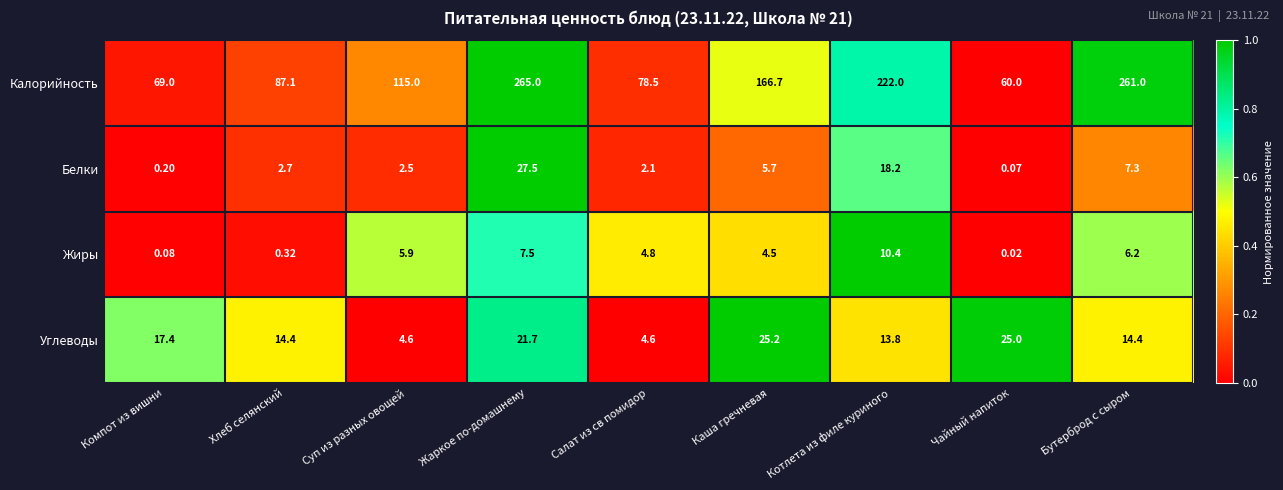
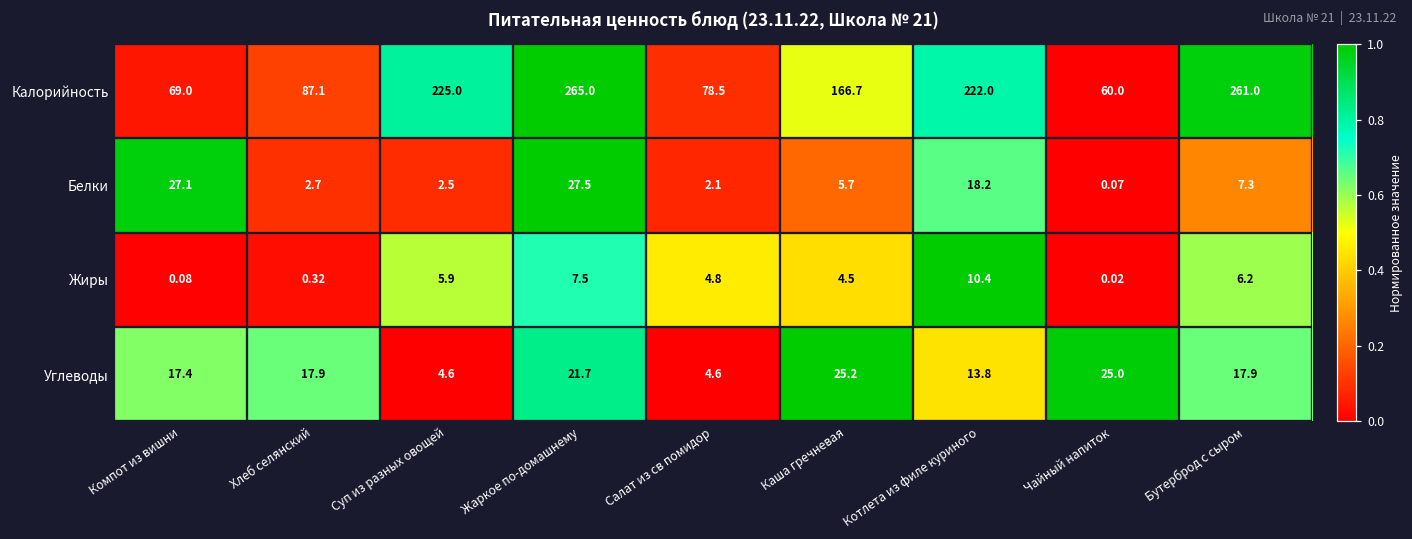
  {
    "Калорийность": {
      "Компот из вишни": 69.0,
      "Хлеб селянский": 87.1,
-     "Суп из разных овощей": 115.0,
+     "Суп из разных овощей": 225.0,
      "Жаркое по-домашнему": 265.0,
      "Салат из св помидор": 78.5,
      "Каша гречневая": 166.7,
      "Котлета из филе куриного": 222.0,
      "Чайный напиток": 60.0,
      "Бутерброд с сыром": 261.0
    },
    "Белки": {
-     "Компот из вишни": 0.20,
+     "Компот из вишни": 27.1,
      "Хлеб селянский": 2.7,
      "Суп из разных овощей": 2.5,
      "Жаркое по-домашнему": 27.5,
      "Салат из св помидор": 2.1,
      "Каша гречневая": 5.7,
      "Котлета из филе куриного": 18.2,
      "Чайный напиток": 0.07,
      "Бутерброд с сыром": 7.3
    },
    "Жиры": {
      "Компот из вишни": 0.08,
      "Хлеб селянский": 0.32,
      "Суп из разных овощей": 5.9,
      "Жаркое по-домашнему": 7.5,
      "Салат из св помидор": 4.8,
      "Каша гречневая": 4.5,
      "Котлета из филе куриного": 10.4,
      "Чайный напиток": 0.02,
      "Бутерброд с сыром": 6.2
    },
    "Углеводы": {
      "Компот из вишни": 17.4,
-     "Хлеб селянский": 14.4,
+     "Хлеб селянский": 17.9,
      "Суп из разных овощей": 4.6,
      "Жаркое по-домашнему": 21.7,
      "Салат из св помидор": 4.6,
      "Каша гречневая": 25.2,
      "Котлета из филе куриного": 13.8,
      "Чайный напиток": 25.0,
-     "Бутерброд с сыром": 14.4
+     "Бутерброд с сыром": 17.9
    }
  }
